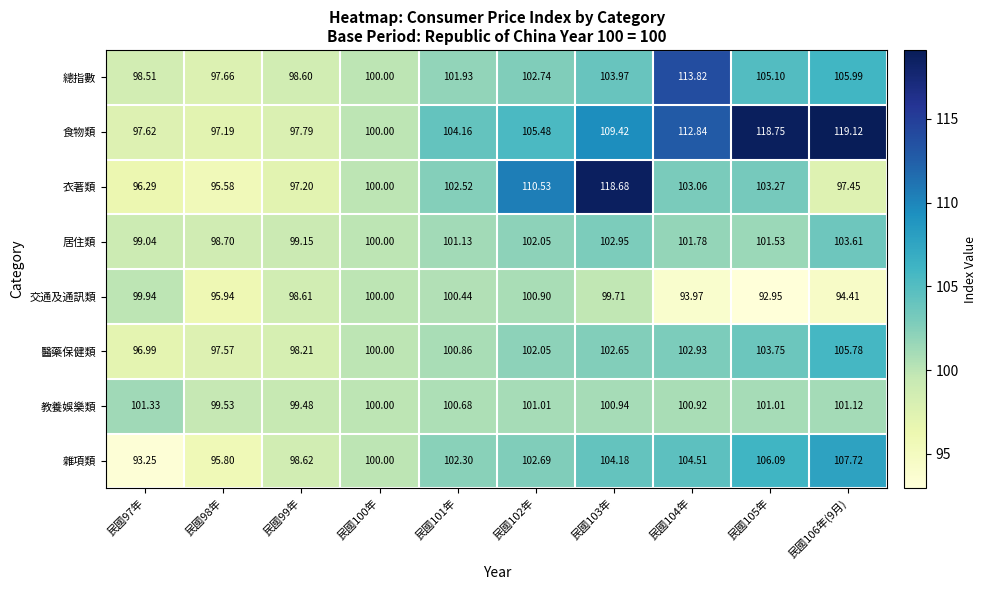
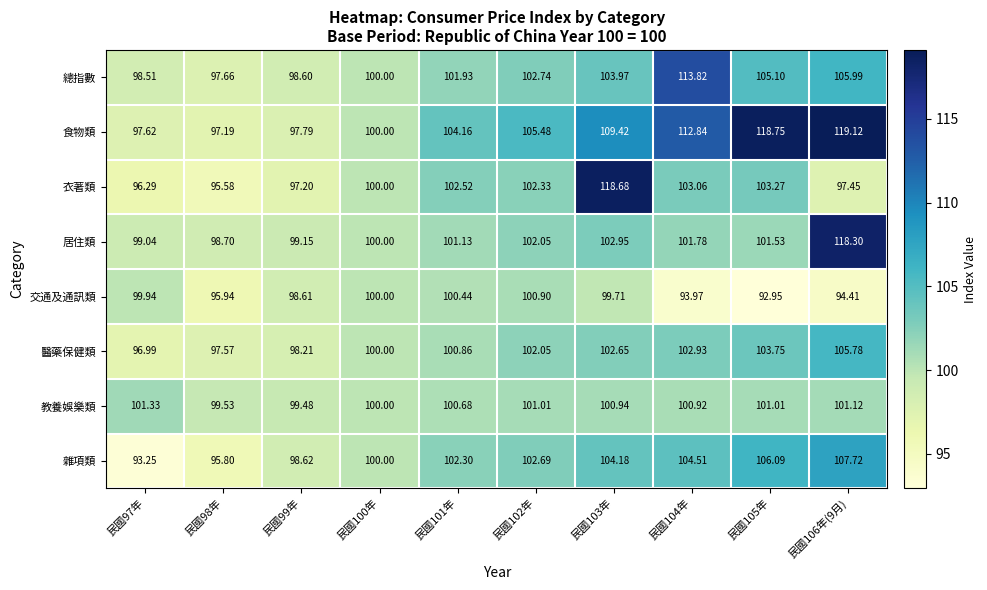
  {
    "總指數": {
      "民國97年": 98.51,
      "民國98年": 97.66,
      "民國99年": 98.60,
      "民國100年": 100.00,
      "民國101年": 101.93,
      "民國102年": 102.74,
      "民國103年": 103.97,
      "民國104年": 113.82,
      "民國105年": 105.10,
      "民國106年(9月)": 105.99
    },
    "食物類": {
      "民國97年": 97.62,
      "民國98年": 97.19,
      "民國99年": 97.79,
      "民國100年": 100.00,
      "民國101年": 104.16,
      "民國102年": 105.48,
      "民國103年": 109.42,
      "民國104年": 112.84,
      "民國105年": 118.75,
      "民國106年(9月)": 119.12
    },
    "衣著類": {
      "民國97年": 96.29,
      "民國98年": 95.58,
      "民國99年": 97.20,
      "民國100年": 100.00,
      "民國101年": 102.52,
-     "民國102年": 110.53,
+     "民國102年": 102.33,
      "民國103年": 118.68,
      "民國104年": 103.06,
      "民國105年": 103.27,
      "民國106年(9月)": 97.45
    },
    "居住類": {
      "民國97年": 99.04,
      "民國98年": 98.70,
      "民國99年": 99.15,
      "民國100年": 100.00,
      "民國101年": 101.13,
      "民國102年": 102.05,
      "民國103年": 102.95,
      "民國104年": 101.78,
      "民國105年": 101.53,
-     "民國106年(9月)": 103.61
+     "民國106年(9月)": 118.30
    },
    "交通及通訊類": {
      "民國97年": 99.94,
      "民國98年": 95.94,
      "民國99年": 98.61,
      "民國100年": 100.00,
      "民國101年": 100.44,
      "民國102年": 100.90,
      "民國103年": 99.71,
      "民國104年": 93.97,
      "民國105年": 92.95,
      "民國106年(9月)": 94.41
    },
    "醫藥保健類": {
      "民國97年": 96.99,
      "民國98年": 97.57,
      "民國99年": 98.21,
      "民國100年": 100.00,
      "民國101年": 100.86,
      "民國102年": 102.05,
      "民國103年": 102.65,
      "民國104年": 102.93,
      "民國105年": 103.75,
      "民國106年(9月)": 105.78
    },
    "教養娛樂類": {
      "民國97年": 101.33,
      "民國98年": 99.53,
      "民國99年": 99.48,
      "民國100年": 100.00,
      "民國101年": 100.68,
      "民國102年": 101.01,
      "民國103年": 100.94,
      "民國104年": 100.92,
      "民國105年": 101.01,
      "民國106年(9月)": 101.12
    },
    "雜項類": {
      "民國97年": 93.25,
      "民國98年": 95.80,
      "民國99年": 98.62,
      "民國100年": 100.00,
      "民國101年": 102.30,
      "民國102年": 102.69,
      "民國103年": 104.18,
      "民國104年": 104.51,
      "民國105年": 106.09,
      "民國106年(9月)": 107.72
    }
  }
